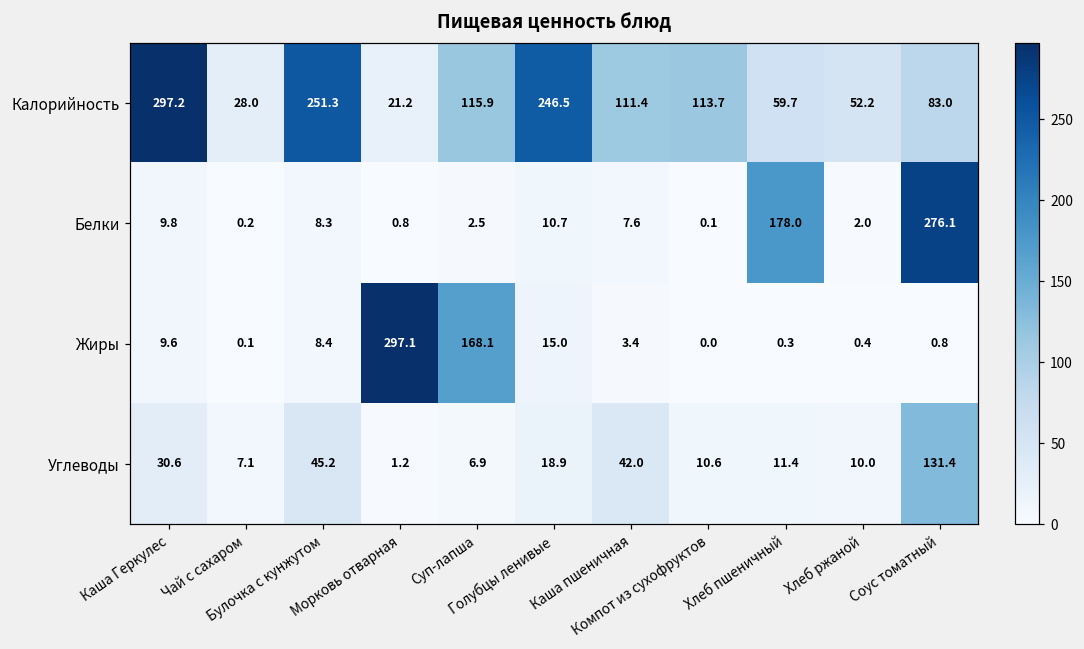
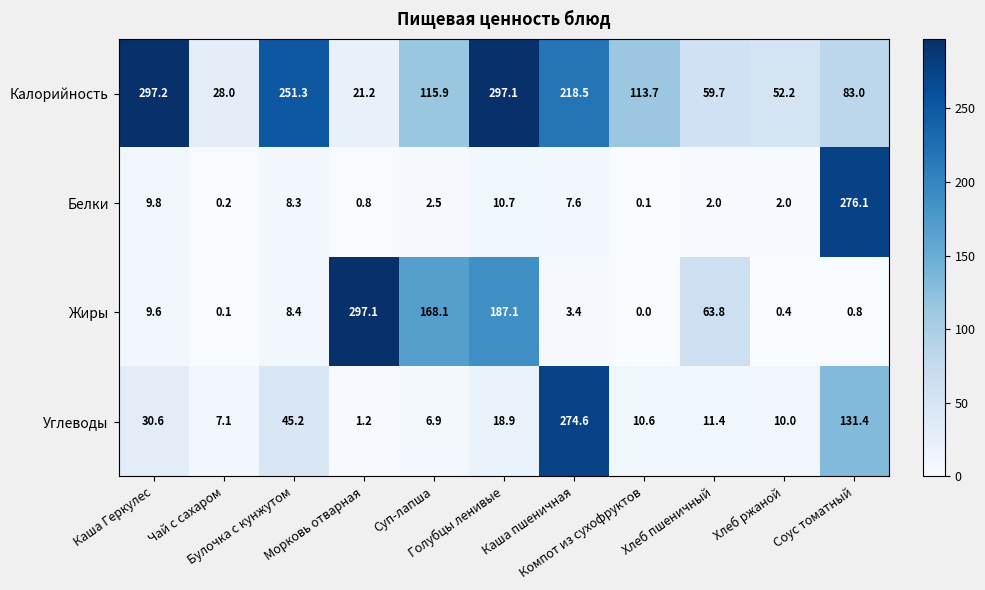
  {
    "Калорийность": {
      "Каша Геркулес": 297.2,
      "Чай с сахаром": 28.0,
      "Булочка с кунжутом": 251.3,
      "Морковь отварная": 21.2,
      "Суп-лапша": 115.9,
-     "Голубцы ленивые": 246.5,
-     "Каша пшеничная": 111.4,
+     "Голубцы ленивые": 297.1,
+     "Каша пшеничная": 218.5,
      "Компот из сухофруктов": 113.7,
      "Хлеб пшеничный": 59.7,
      "Хлеб ржаной": 52.2,
      "Соус томатный": 83.0
    },
    "Белки": {
      "Каша Геркулес": 9.8,
      "Чай с сахаром": 0.2,
      "Булочка с кунжутом": 8.3,
      "Морковь отварная": 0.8,
      "Суп-лапша": 2.5,
      "Голубцы ленивые": 10.7,
      "Каша пшеничная": 7.6,
      "Компот из сухофруктов": 0.1,
-     "Хлеб пшеничный": 178.0,
+     "Хлеб пшеничный": 2.0,
      "Хлеб ржаной": 2.0,
      "Соус томатный": 276.1
    },
    "Жиры": {
      "Каша Геркулес": 9.6,
      "Чай с сахаром": 0.1,
      "Булочка с кунжутом": 8.4,
      "Морковь отварная": 297.1,
      "Суп-лапша": 168.1,
-     "Голубцы ленивые": 15.0,
+     "Голубцы ленивые": 187.1,
      "Каша пшеничная": 3.4,
      "Компот из сухофруктов": 0.0,
-     "Хлеб пшеничный": 0.3,
+     "Хлеб пшеничный": 63.8,
      "Хлеб ржаной": 0.4,
      "Соус томатный": 0.8
    },
    "Углеводы": {
      "Каша Геркулес": 30.6,
      "Чай с сахаром": 7.1,
      "Булочка с кунжутом": 45.2,
      "Морковь отварная": 1.2,
      "Суп-лапша": 6.9,
      "Голубцы ленивые": 18.9,
-     "Каша пшеничная": 42.0,
+     "Каша пшеничная": 274.6,
      "Компот из сухофруктов": 10.6,
      "Хлеб пшеничный": 11.4,
      "Хлеб ржаной": 10.0,
      "Соус томатный": 131.4
    }
  }
